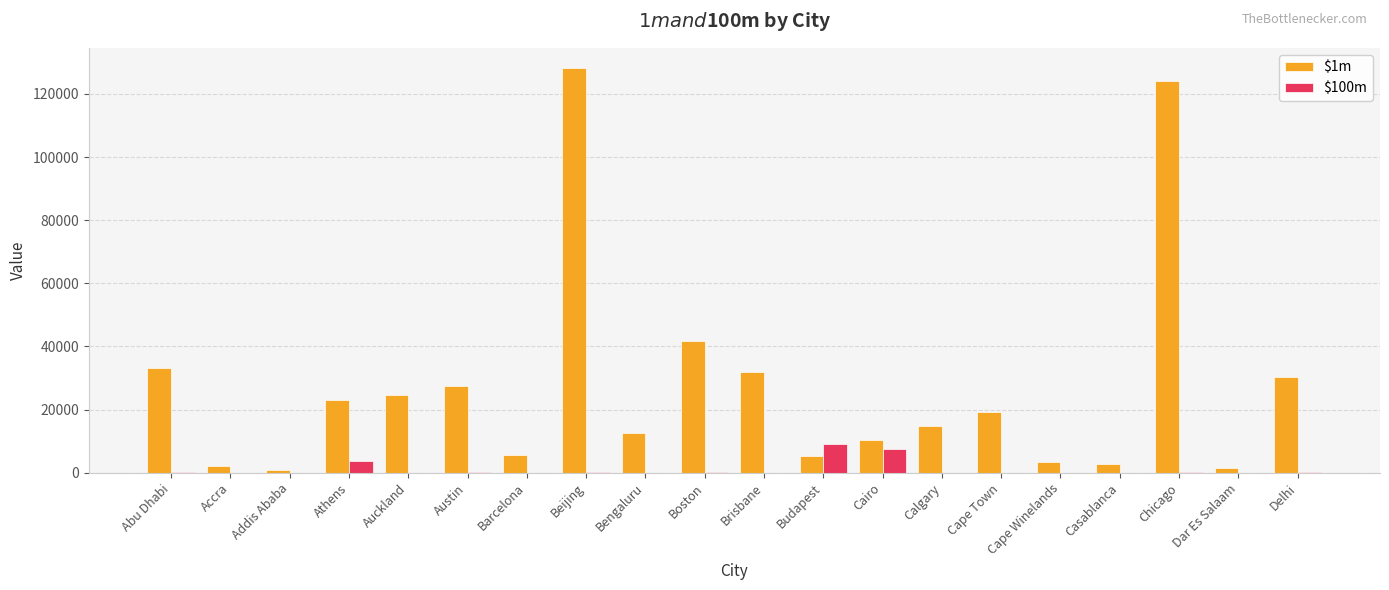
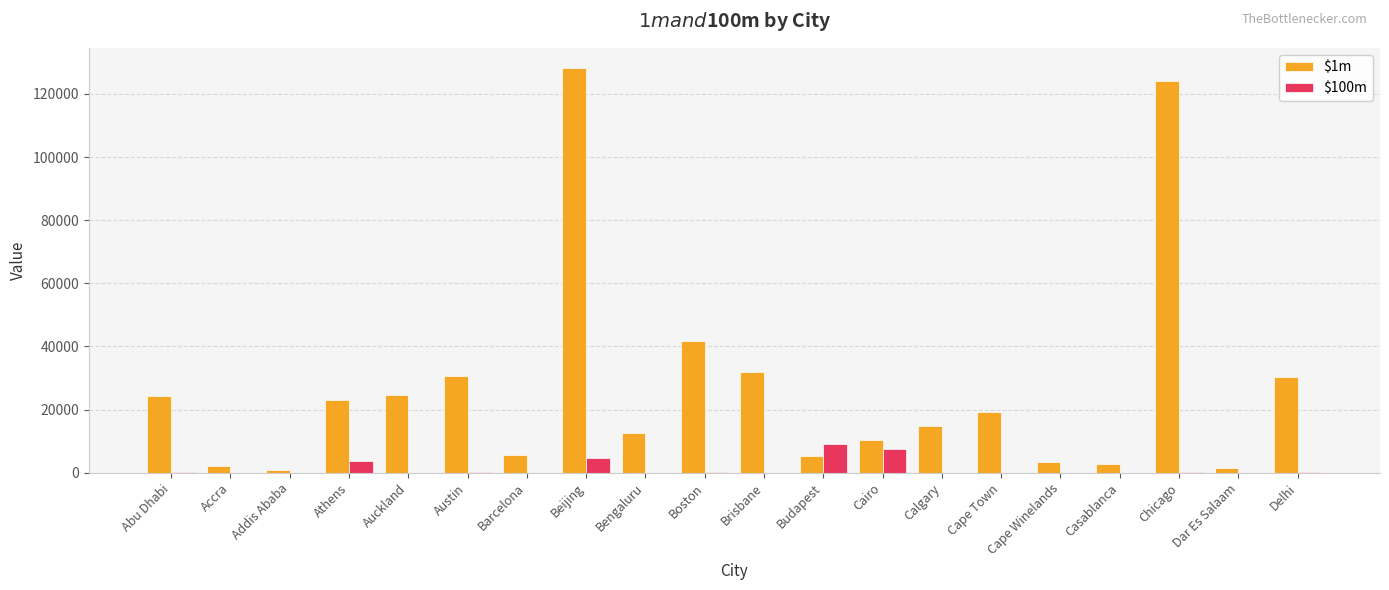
  {
    "$1m": {
-     "Abu Dhabi": 33000,
+     "Abu Dhabi": 24000,
      "Accra": 2000,
      "Addis Ababa": 1000,
      "Athens": 23000,
      "Auckland": 25000,
-     "Austin": 27000,
+     "Austin": 31000,
      "Barcelona": 5000,
      "Beijing": 128000,
      "Bengaluru": 13000,
      "Boston": 42000,
      "Brisbane": 32000,
      "Budapest": 5000,
      "Cairo": 10000,
      "Calgary": 15000,
      "Cape Town": 19000,
      "Cape Winelands": 3000,
      "Casablanca": 3000,
      "Chicago": 124000,
      "Dar Es Salaam": 1000,
      "Delhi": 30000
    },
    "$100m": {
      "Athens": 4000,
-     "Beijing": 0,
+     "Beijing": 5000,
      "Budapest": 9000,
      "Cairo": 7000
    }
  }
